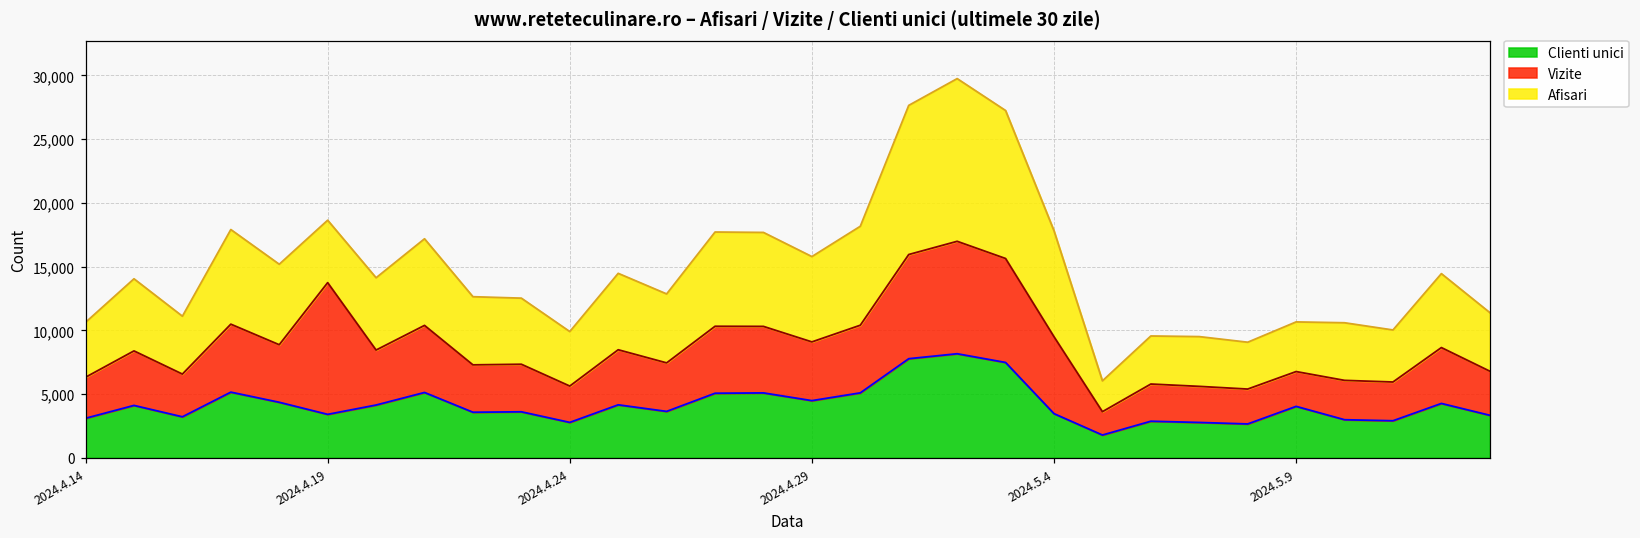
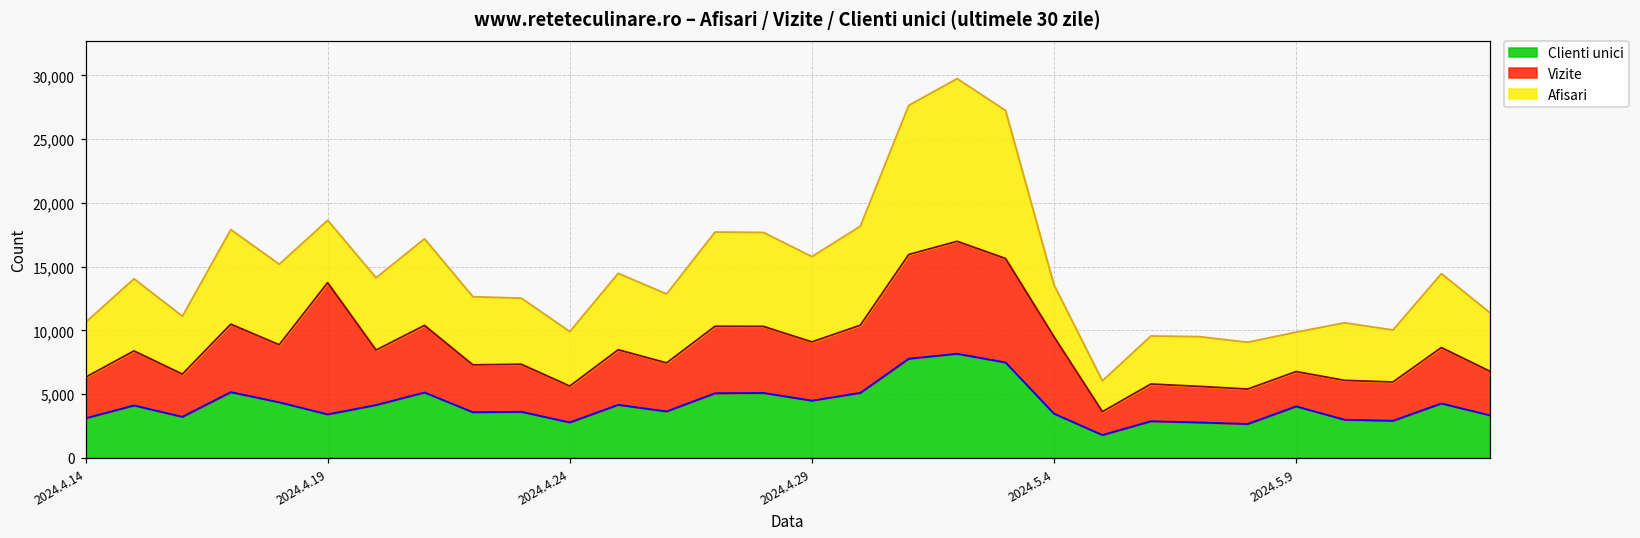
  {
    "Clienti unici": {
      "2024.4.14": "3,100",
      "2024.4.19": "3,400",
      "2024.4.24": "2,800",
      "2024.4.29": "4,500",
      "2024.5.4": "3,500",
      "2024.5.9": "4,000"
    },
    "Vizite": {
      "2024.4.14": "3,200",
      "2024.4.19": "10,300",
      "2024.4.24": "2,900",
      "2024.4.29": "4,600",
      "2024.5.4": "6,000",
      "2024.5.9": "2,700"
    },
    "Afisari": {
      "2024.4.14": "4,300",
      "2024.4.19": "4,900",
      "2024.4.24": "4,300",
      "2024.4.29": "6,700",
-     "2024.5.4": "8,300",
-     "2024.5.9": "3,900"
+     "2024.5.4": "4,100",
+     "2024.5.9": "3,100"
    }
  }
